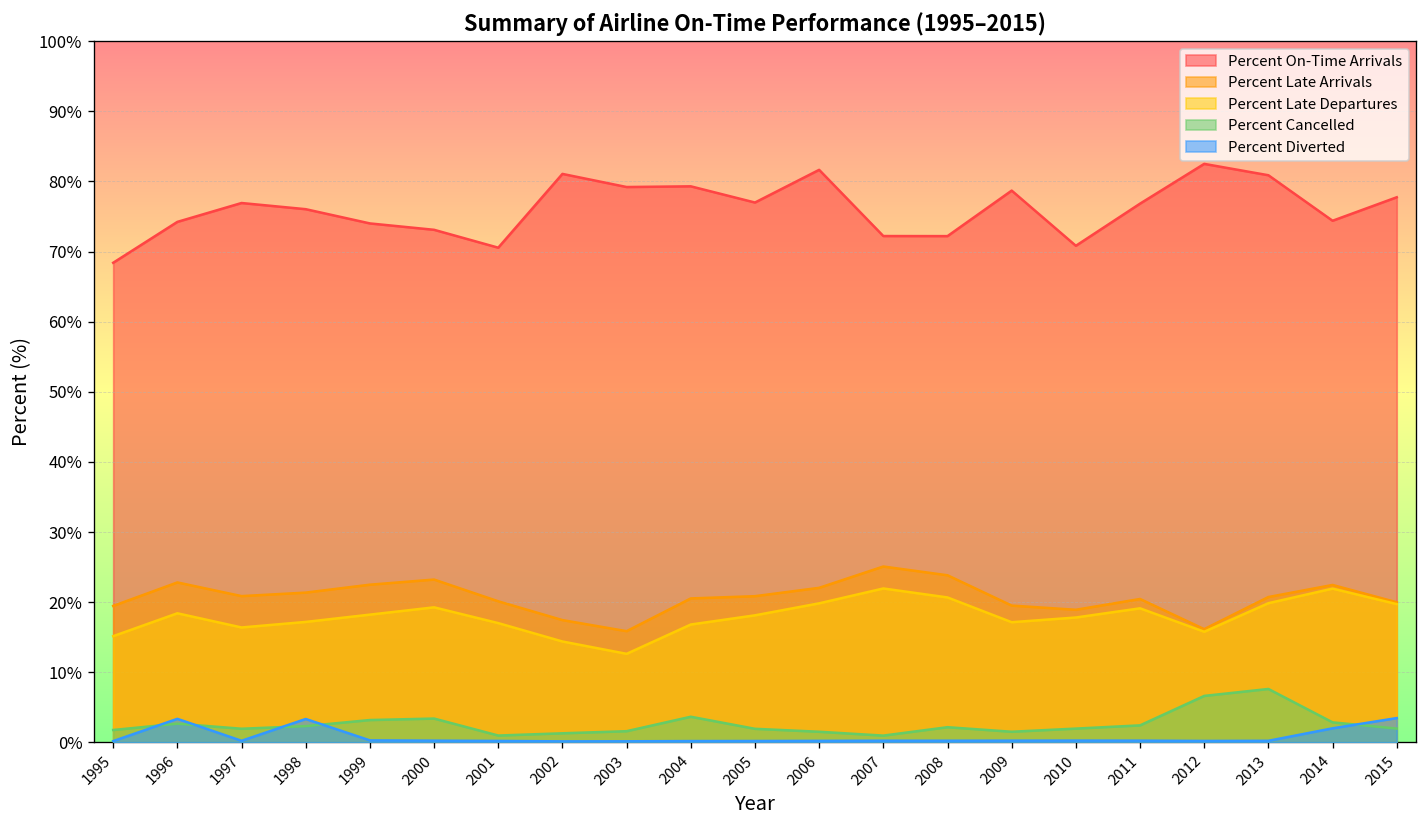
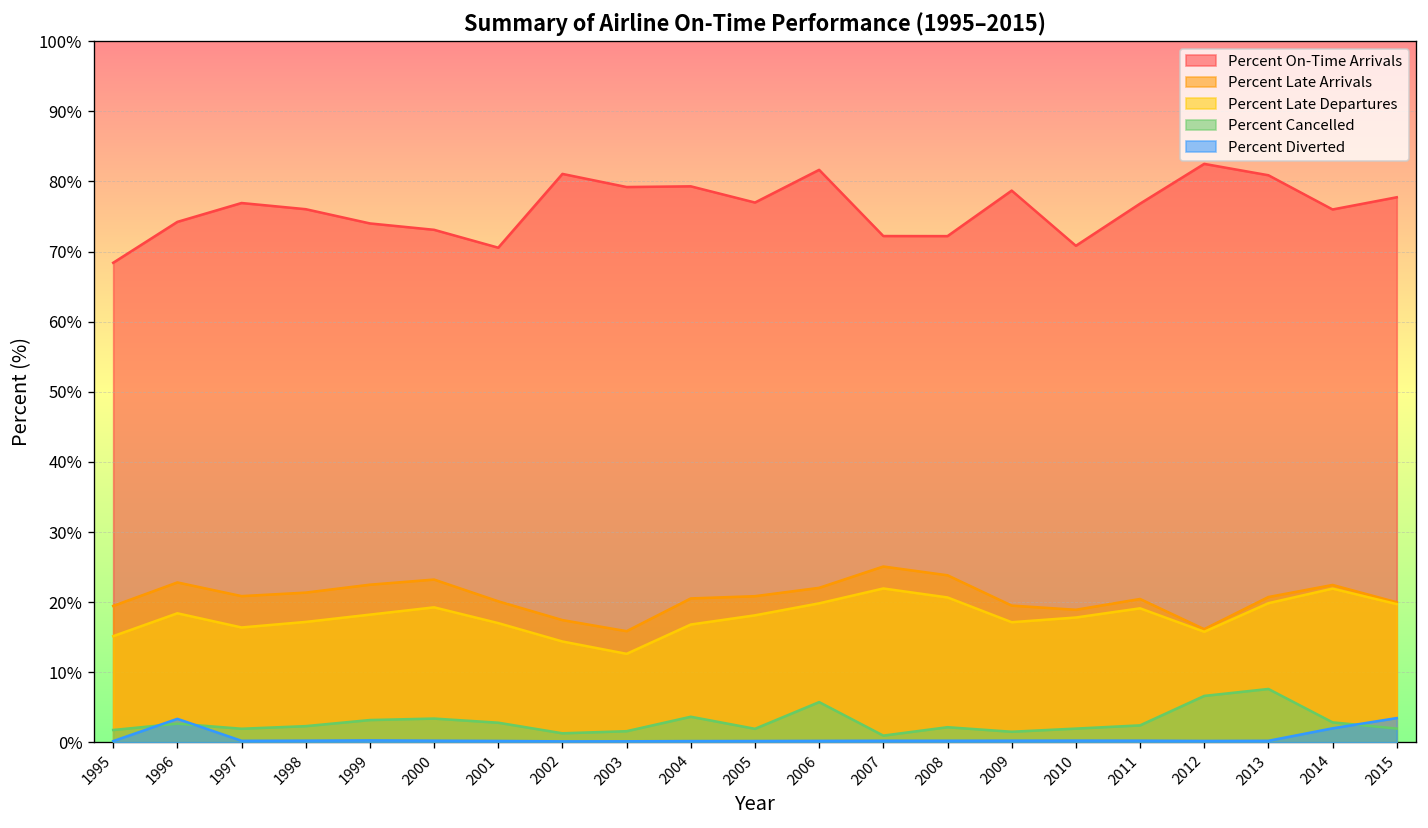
  {
    "Percent On-Time Arrivals": {
      "1995": "68%",
      "1996": "74%",
      "1997": "77%",
      "1998": "76%",
      "1999": "74%",
      "2000": "73%",
      "2001": "71%",
      "2002": "81%",
      "2003": "79%",
      "2004": "79%",
      "2005": "77%",
      "2006": "82%",
      "2007": "72%",
      "2008": "72%",
      "2009": "79%",
      "2010": "71%",
      "2011": "77%",
      "2013": "81%",
-     "2014": "74%",
+     "2014": "76%",
      "2015": "78%"
    },
    "Percent Cancelled": {
      "1995": "2%",
      "1996": "3%",
      "1997": "2%",
      "1998": "2%",
      "1999": "3%",
      "2000": "3%",
-     "2001": "1%",
+     "2001": "3%",
      "2002": "1%",
      "2003": "2%",
      "2004": "4%",
      "2005": "2%",
-     "2006": "2%",
+     "2006": "6%",
      "2007": "1%",
      "2008": "2%",
      "2009": "2%",
      "2010": "2%",
      "2011": "2%",
      "2012": "7%",
      "2013": "8%",
      "2014": "3%",
      "2015": "2%"
    },
    "Percent Diverted": {
      "1995": "0%",
      "1996": "3%",
      "1997": "0%",
-     "1998": "3%",
+     "1998": "0%",
      "1999": "0%",
      "2000": "0%",
      "2001": "0%",
      "2002": "0%",
      "2003": "0%",
      "2004": "0%",
      "2005": "0%",
      "2006": "0%",
      "2007": "0%",
      "2008": "0%",
      "2009": "0%",
      "2010": "0%",
      "2011": "0%",
      "2012": "0%",
      "2013": "0%",
      "2014": "2%",
      "2015": "3%"
    }
  }
